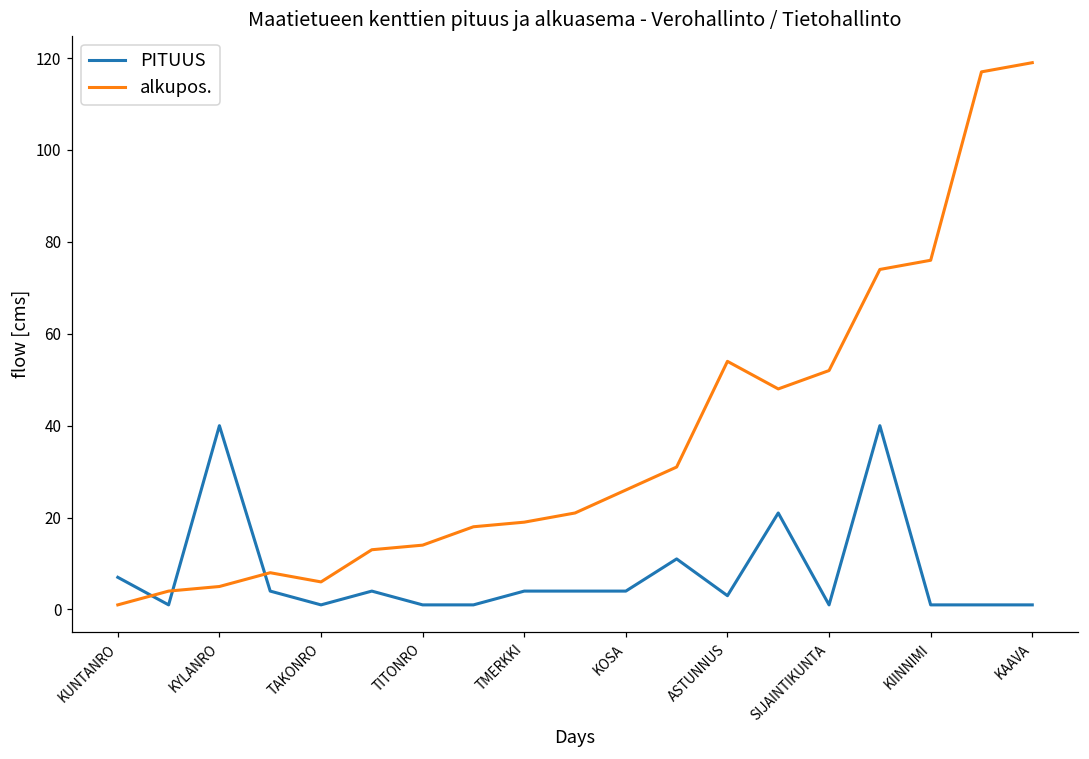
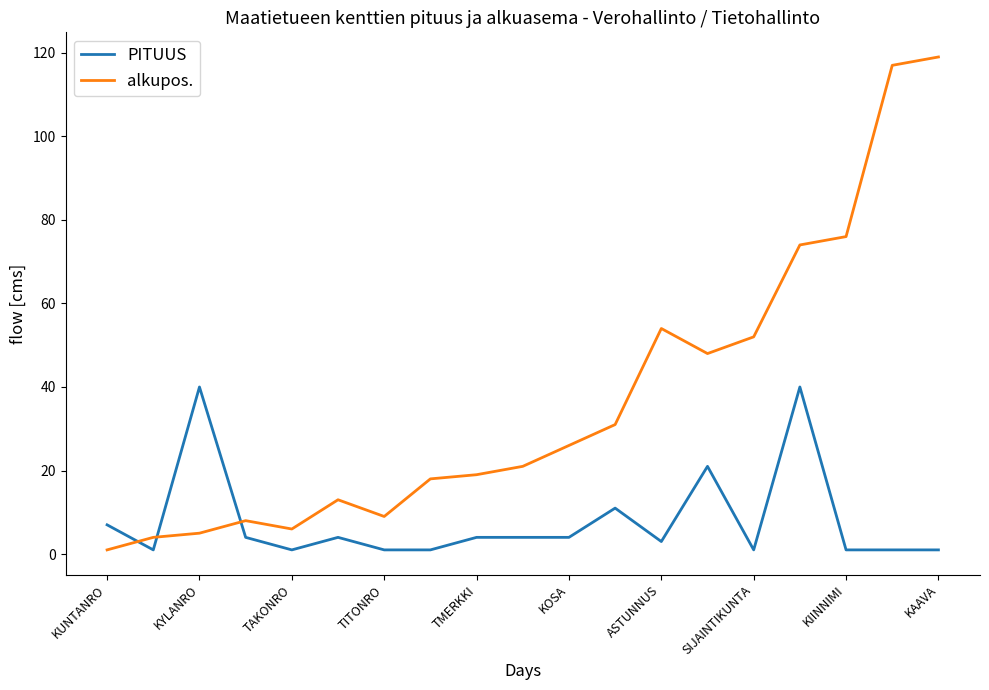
  {
    "PITUUS": {
      "KUNTANRO": 7,
      "KYLANRO": 40,
      "TAKONRO": 1,
      "TITONRO": 1,
      "TMERKKI": 4,
      "KOSA": 4,
      "ASTUNNUS": 3,
      "SIJAINTIKUNTA": 1,
      "KIINNIMI": 1,
      "KAAVA": 1
    },
    "alkupos.": {
      "KUNTANRO": 1,
      "KYLANRO": 5,
      "TAKONRO": 6,
-     "TITONRO": 14,
+     "TITONRO": 9,
      "TMERKKI": 19,
      "KOSA": 26,
      "ASTUNNUS": 54,
      "SIJAINTIKUNTA": 52,
      "KIINNIMI": 76,
      "KAAVA": 119
    }
  }
